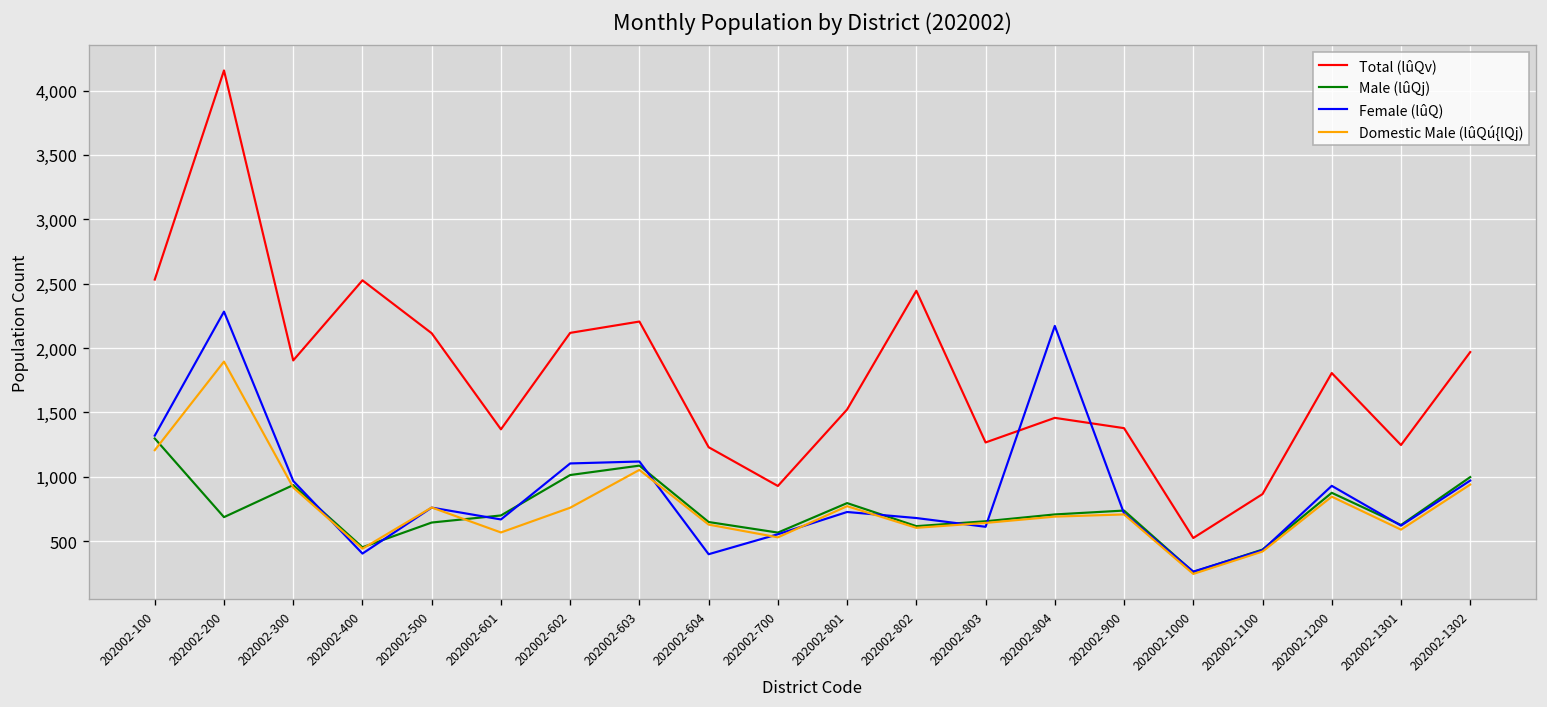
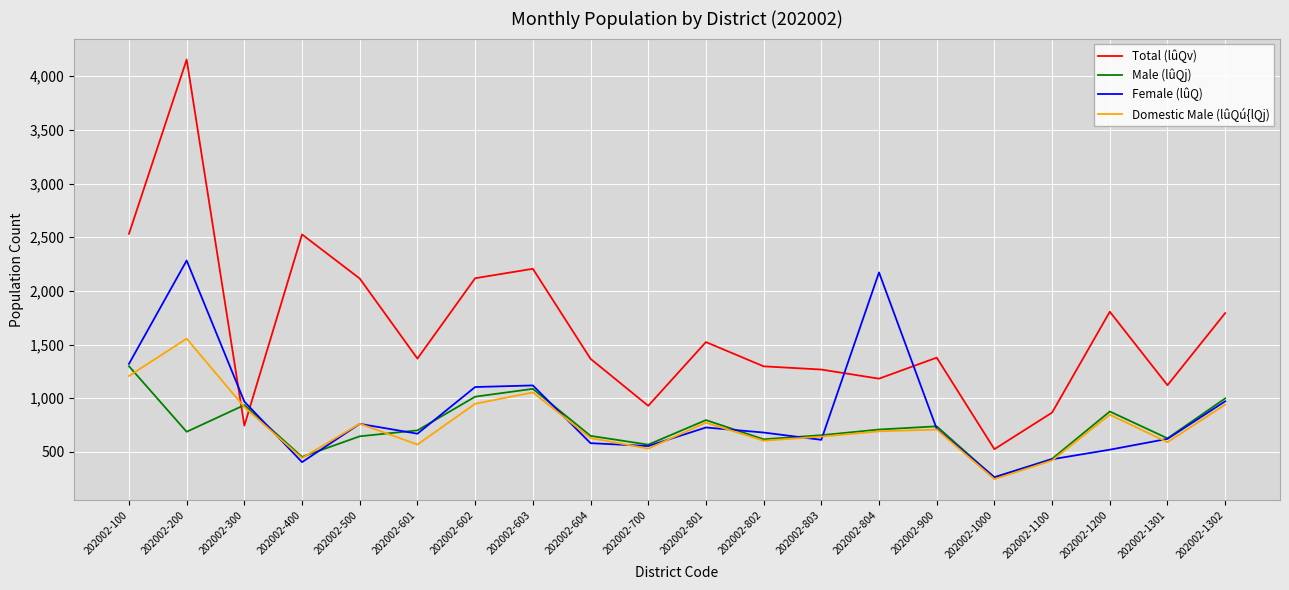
  {
    "Total (lûQv)": {
      "202002-100": "2,530",
      "202002-200": "4,160",
-     "202002-300": "1,900",
+     "202002-300": "740",
      "202002-400": "2,530",
      "202002-500": "2,120",
      "202002-601": "1,370",
      "202002-602": "2,120",
      "202002-603": "2,210",
-     "202002-604": "1,230",
+     "202002-604": "1,370",
      "202002-700": "930",
      "202002-801": "1,520",
-     "202002-802": "2,450",
+     "202002-802": "1,300",
      "202002-803": "1,270",
-     "202002-804": "1,460",
+     "202002-804": "1,180",
      "202002-900": "1,380",
      "202002-1000": "530",
      "202002-1100": "870",
      "202002-1200": "1,810",
-     "202002-1301": "1,250",
-     "202002-1302": "1,970"
+     "202002-1301": "1,120",
+     "202002-1302": "1,790"
    },
    "Male (lûQj)": {
      "202002-200": "690",
      "202002-500": "650",
      "202002-601": "700",
      "202002-602": "1,010",
      "202002-603": "1,090",
      "202002-801": "800",
      "202002-1200": "880",
      "202002-1302": "1,000"
    },
    "Female (lûQ)": {
      "202002-200": "2,280",
      "202002-300": "970",
      "202002-400": "400",
      "202002-601": "670",
      "202002-602": "1,100",
      "202002-603": "1,120",
-     "202002-604": "400",
+     "202002-604": "580",
      "202002-801": "730",
      "202002-802": "680",
      "202002-803": "610",
      "202002-804": "2,170",
-     "202002-1200": "930",
+     "202002-1200": "520",
      "202002-1302": "970"
    },
    "Domestic Male (lûQú{lQj)": {
      "202002-100": "1,210",
-     "202002-200": "1,900",
+     "202002-200": "1,560",
      "202002-601": "570",
-     "202002-602": "760",
+     "202002-602": "950",
      "202002-603": "1,050",
      "202002-700": "530",
      "202002-801": "770",
      "202002-1200": "850",
      "202002-1301": "590",
      "202002-1302": "940"
    }
  }
